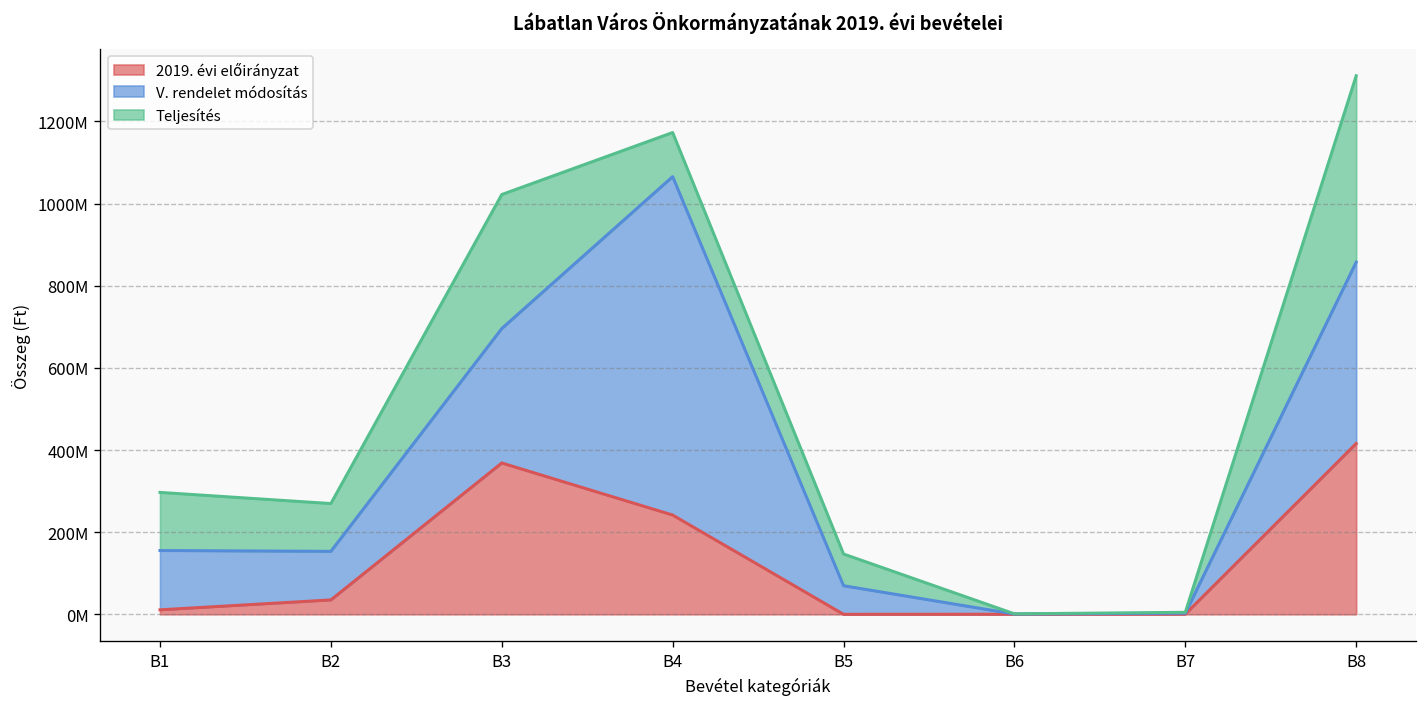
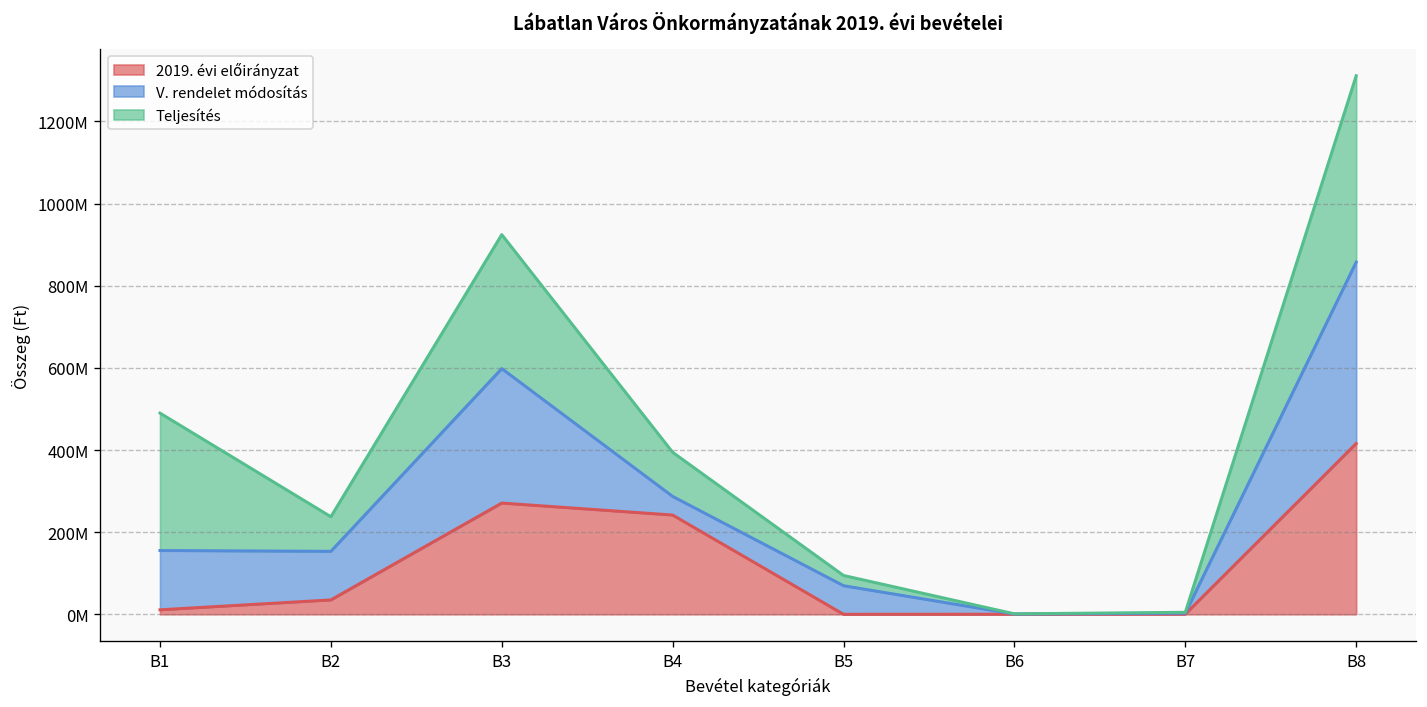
  {
    "2019. évi előirányzat": {
      "B1": 10000000,
      "B2": 40000000,
-     "B3": 370000000,
+     "B3": 270000000,
      "B4": 240000000,
      "B5": 0,
      "B8": 420000000
    },
    "V. rendelet módosítás": {
      "B1": 140000000,
      "B2": 120000000,
      "B3": 330000000,
-     "B4": 820000000,
+     "B4": 50000000,
      "B5": 70000000,
      "B8": 440000000
    },
    "Teljesítés": {
-     "B1": 140000000,
-     "B2": 120000000,
+     "B1": 330000000,
+     "B2": 80000000,
      "B3": 330000000,
      "B4": 110000000,
-     "B5": 80000000,
+     "B5": 20000000,
      "B8": 450000000
    }
  }
